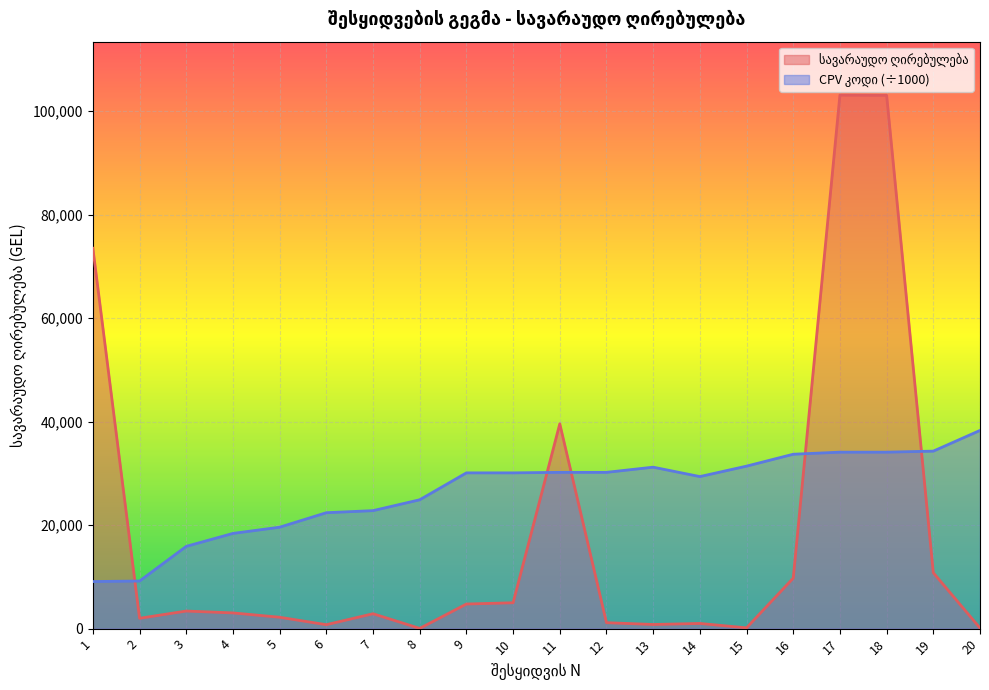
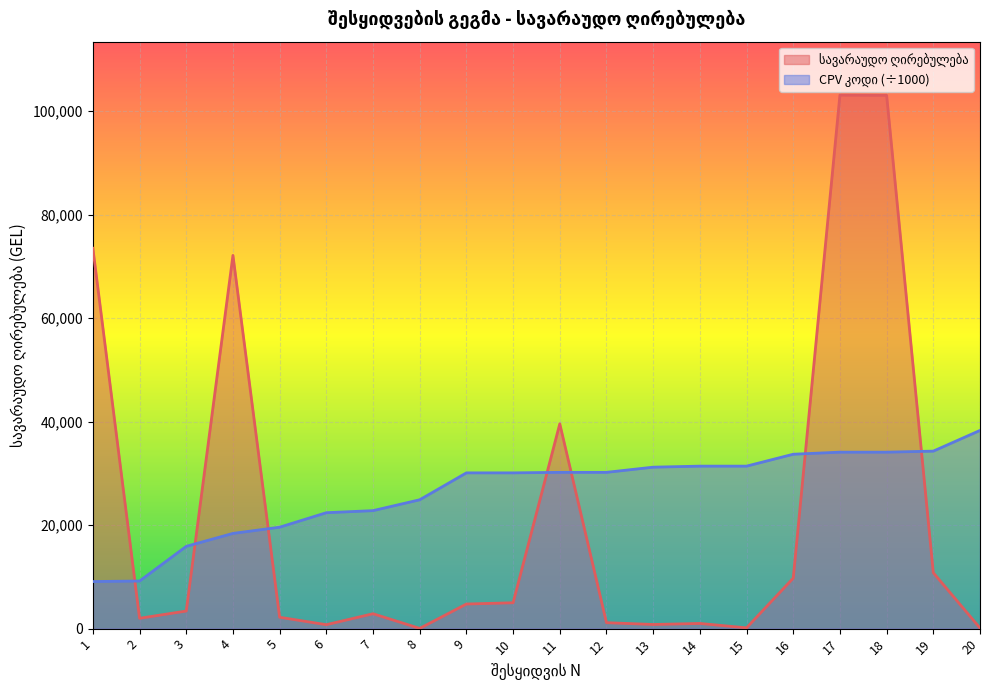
  {
    "სავარაუდო ღირებულება": {
      "1": "74,000",
      "2": "2,000",
      "3": "3,000",
-     "4": "3,000",
+     "4": "72,000",
      "5": "2,000",
      "6": "1,000",
      "7": "3,000",
      "8": "0",
      "9": "5,000",
      "10": "5,000",
      "11": "40,000",
      "12": "1,000",
      "13": "1,000",
      "14": "1,000",
      "15": "0",
      "16": "10,000",
      "17": "103,000",
      "18": "103,000",
      "19": "11,000",
      "20": "0"
    },
    "CPV კოდი (÷1000)": {
      "1": "9,000",
      "2": "9,000",
      "3": "16,000",
      "4": "18,000",
      "5": "20,000",
      "6": "22,000",
      "7": "23,000",
      "8": "25,000",
      "9": "30,000",
      "10": "30,000",
      "11": "30,000",
      "12": "30,000",
      "13": "31,000",
-     "14": "29,000",
+     "14": "31,000",
      "15": "31,000",
      "16": "34,000",
      "17": "34,000",
      "18": "34,000",
      "19": "34,000",
      "20": "38,000"
    }
  }
